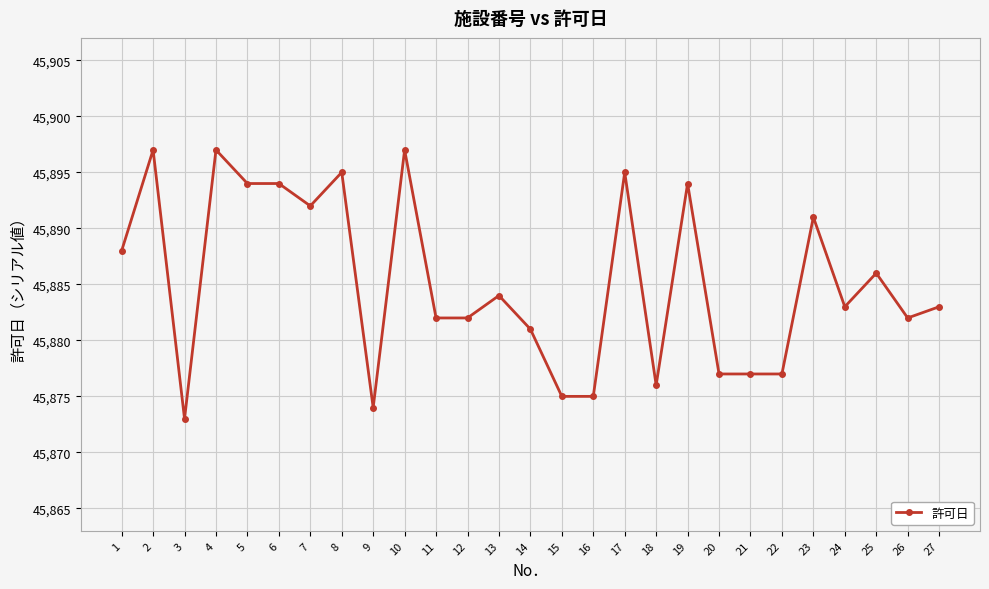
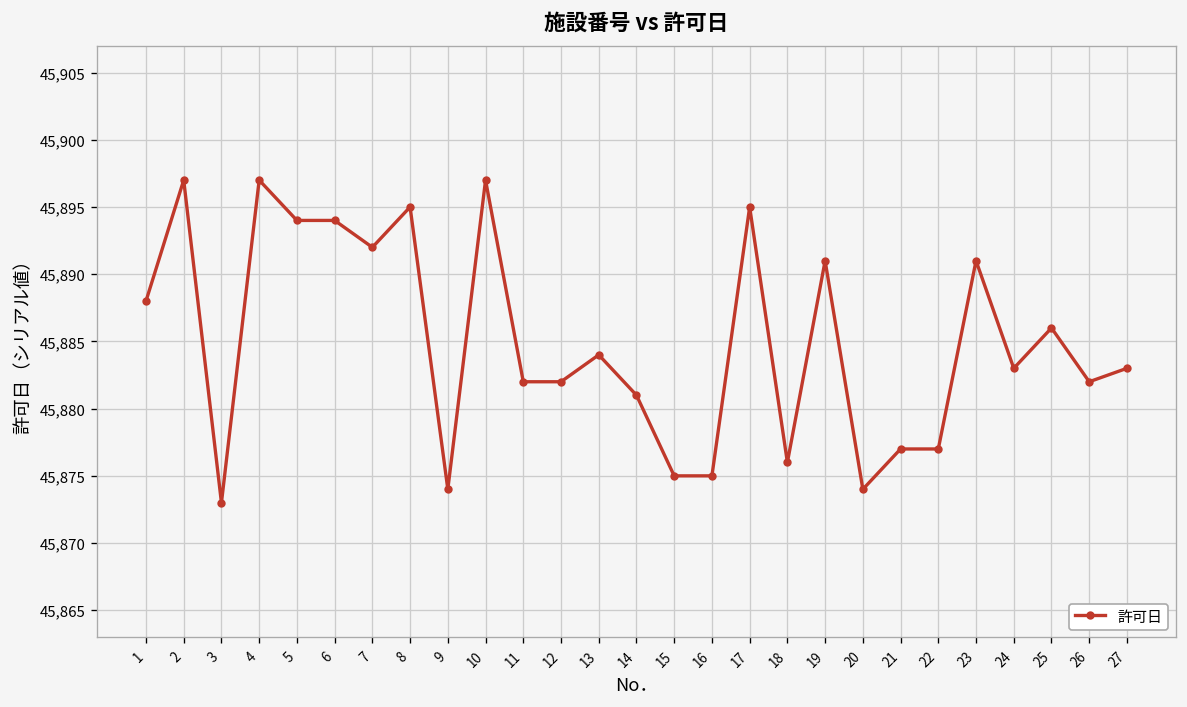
  {
    "1": "45,888",
    "2": "45,897",
    "3": "45,873",
    "4": "45,897",
    "5": "45,894",
    "6": "45,894",
    "7": "45,892",
    "8": "45,895",
    "9": "45,874",
    "10": "45,897",
    "11": "45,882",
    "12": "45,882",
    "13": "45,884",
    "14": "45,881",
    "15": "45,875",
    "16": "45,875",
    "17": "45,895",
    "18": "45,876",
-   "19": "45,894",
-   "20": "45,877",
+   "19": "45,891",
+   "20": "45,874",
    "21": "45,877",
    "22": "45,877",
    "23": "45,891",
    "24": "45,883",
    "25": "45,886",
    "26": "45,882",
    "27": "45,883"
  }
